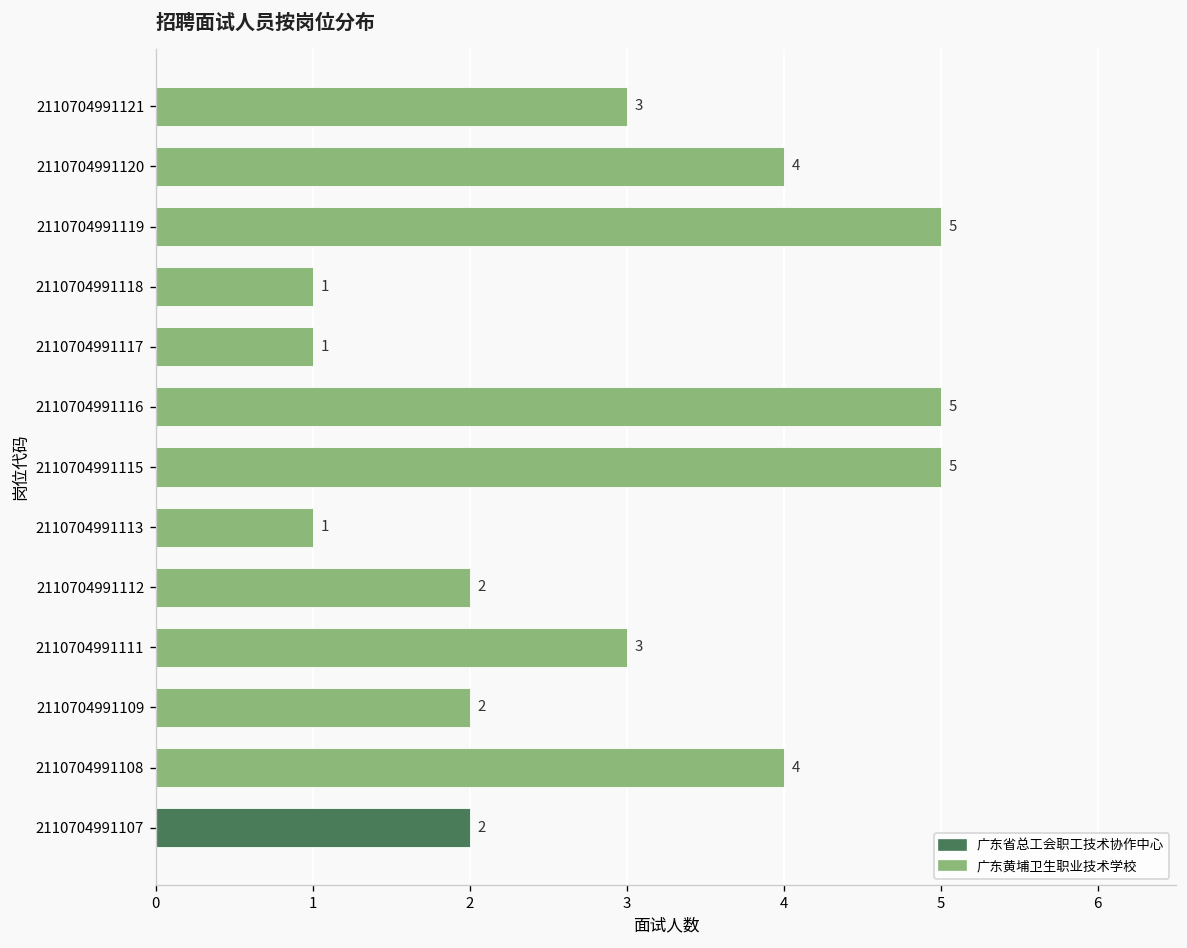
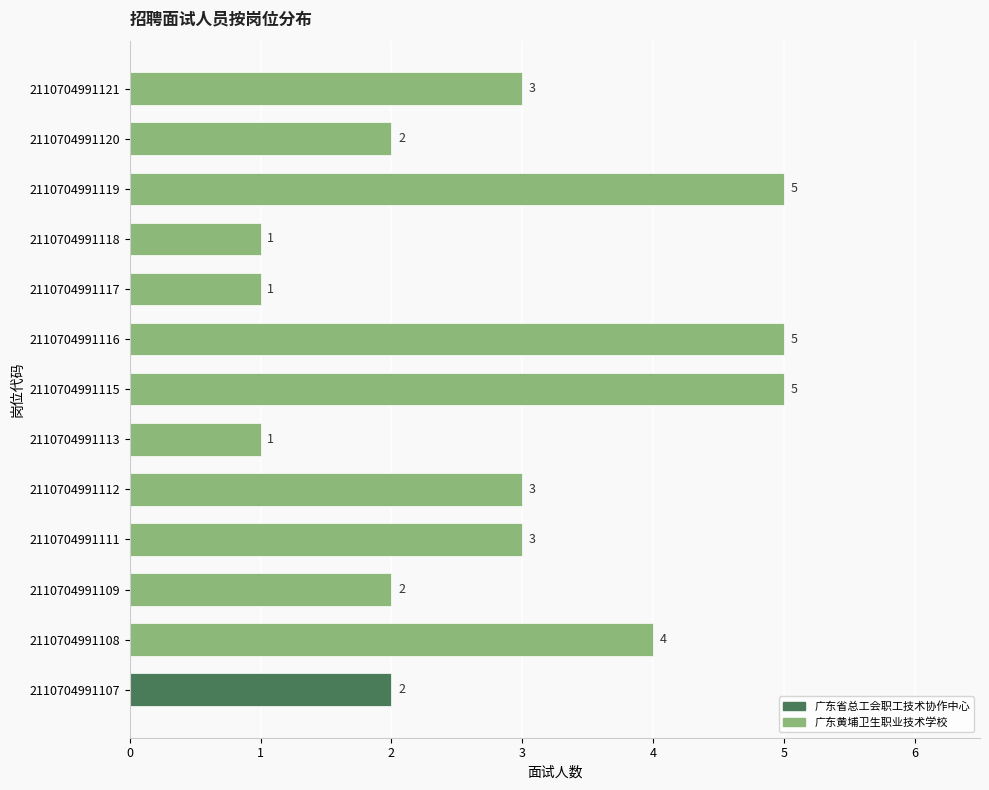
  {
    "2110704991121": 3,
-   "2110704991120": 4,
+   "2110704991120": 2,
    "2110704991119": 5,
    "2110704991118": 1,
    "2110704991117": 1,
    "2110704991116": 5,
    "2110704991115": 5,
    "2110704991113": 1,
-   "2110704991112": 2,
+   "2110704991112": 3,
    "2110704991111": 3,
    "2110704991109": 2,
    "2110704991108": 4,
    "2110704991107": 2
  }
